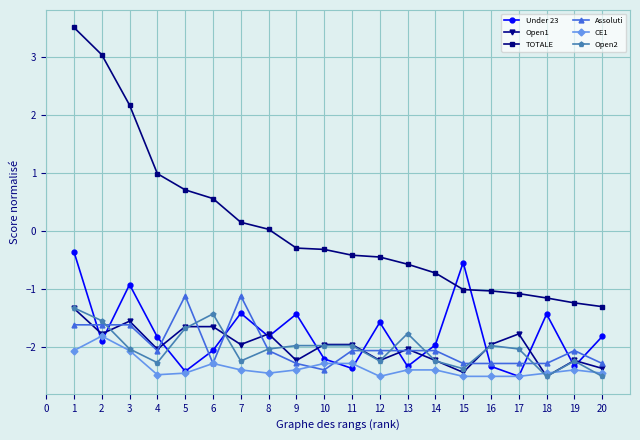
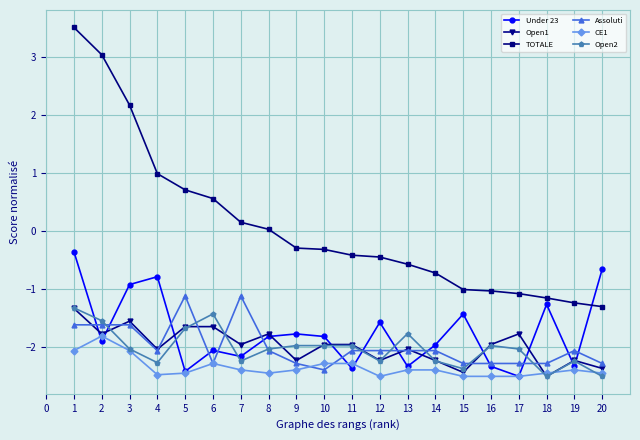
  {
    "Under 23": {
      "1": -0.4,
      "2": -1.9,
      "3": -0.9,
-     "4": -1.8,
+     "4": -0.8,
      "6": -2.1,
-     "7": -1.4,
+     "7": -2.2,
      "8": -1.8,
-     "9": -1.4,
-     "10": -2.2,
+     "9": -1.8,
+     "10": -1.8,
      "11": -2.4,
      "12": -1.6,
      "13": -2.3,
      "14": -2.0,
-     "15": -0.5,
+     "15": -1.4,
      "16": -2.3,
-     "18": -1.4,
+     "18": -1.3,
      "19": -2.3,
-     "20": -1.8
+     "20": -0.7
    }
  }
